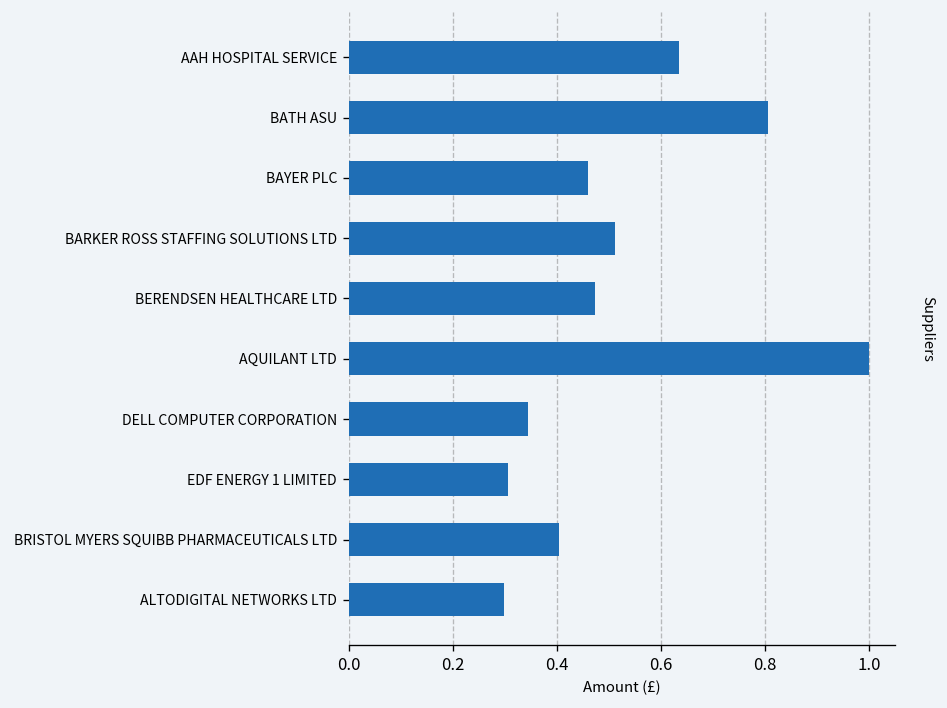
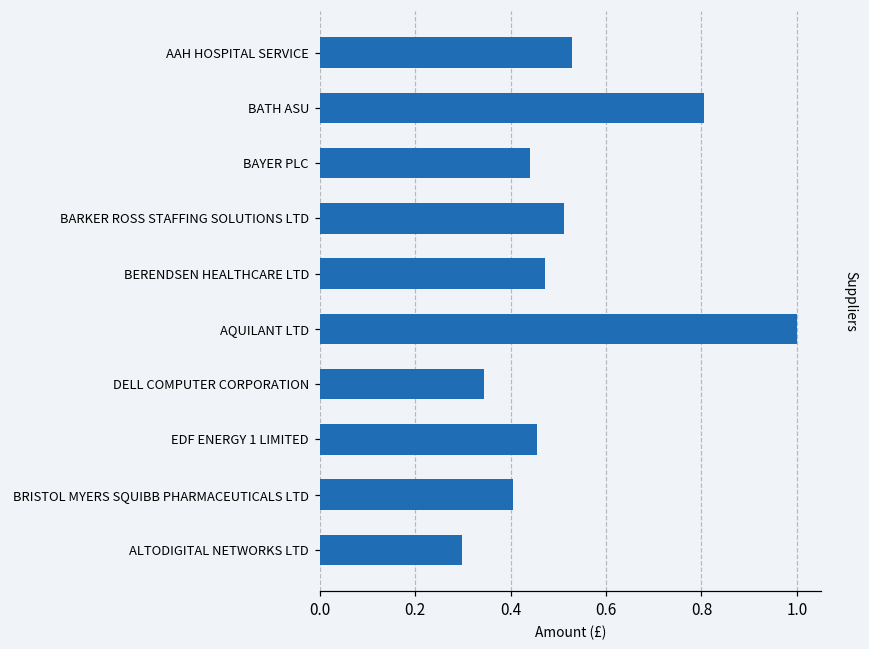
  {
-   "AAH HOSPITAL SERVICE": 0.64,
+   "AAH HOSPITAL SERVICE": 0.53,
    "BATH ASU": 0.81,
-   "BAYER PLC": 0.46,
+   "BAYER PLC": 0.44,
    "BARKER ROSS STAFFING SOLUTIONS LTD": 0.51,
    "BERENDSEN HEALTHCARE LTD": 0.47,
    "AQUILANT LTD": 1.00,
    "DELL COMPUTER CORPORATION": 0.34,
-   "EDF ENERGY 1 LIMITED": 0.31,
+   "EDF ENERGY 1 LIMITED": 0.46,
    "BRISTOL MYERS SQUIBB PHARMACEUTICALS LTD": 0.40,
    "ALTODIGITAL NETWORKS LTD": 0.30
  }
